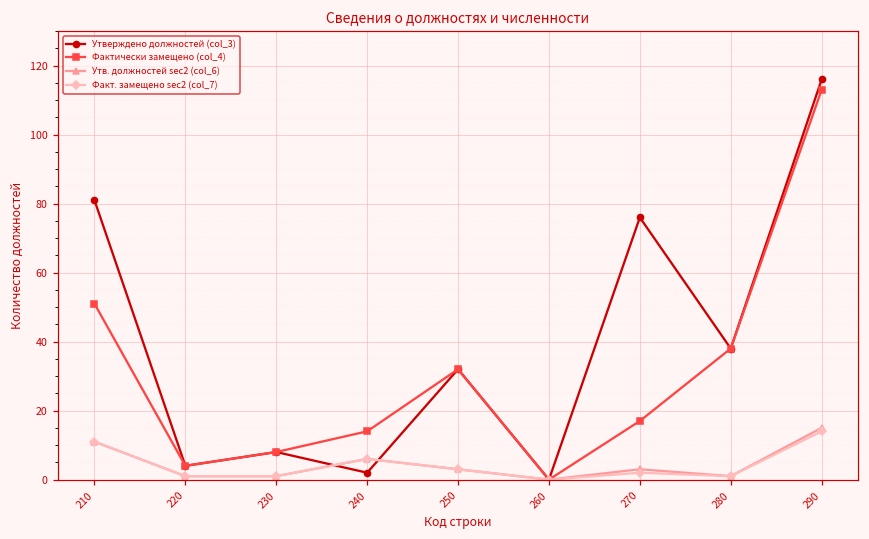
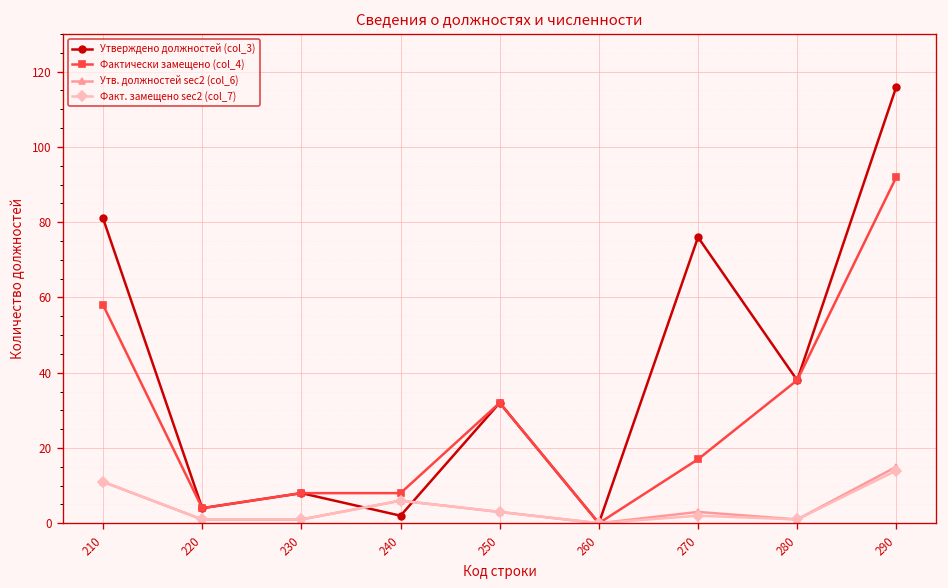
  {
    "Утверждено должностей (col_3)": {
      "210": 81,
      "240": 2,
      "270": 76,
      "290": 116
    },
    "Фактически замещено (col_4)": {
-     "210": 51,
-     "240": 14,
+     "210": 58,
+     "240": 8,
      "270": 17,
-     "290": 113
+     "290": 92
    }
  }
